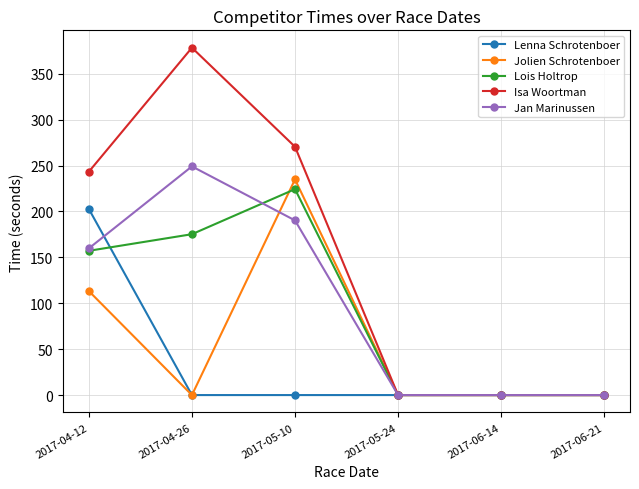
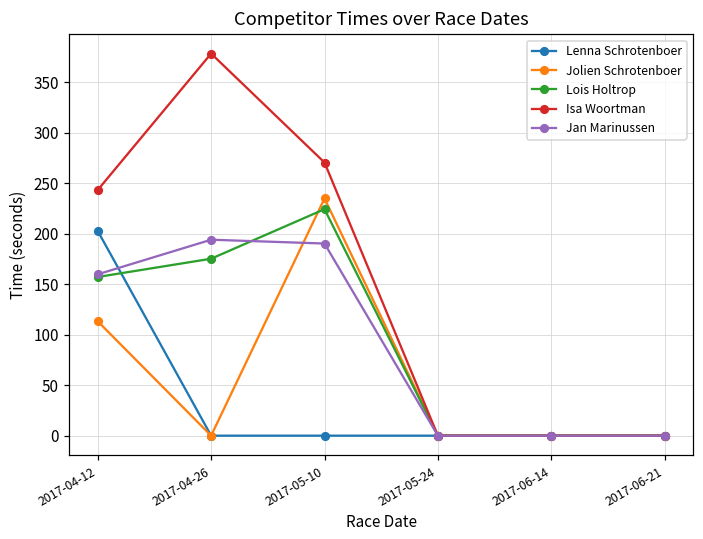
  {
    "Lenna Schrotenboer": {
      "2017-04-12": 200,
      "2017-05-10": 0
    },
    "Jolien Schrotenboer": {
      "2017-04-12": 110,
      "2017-05-10": 230
    },
    "Lois Holtrop": {
      "2017-04-26": 180,
      "2017-05-10": 220
    },
    "Isa Woortman": {
      "2017-04-12": 240,
      "2017-04-26": 380,
      "2017-05-10": 270
    },
    "Jan Marinussen": {
-     "2017-04-26": 250,
+     "2017-04-26": 190,
      "2017-05-10": 190
    }
  }
